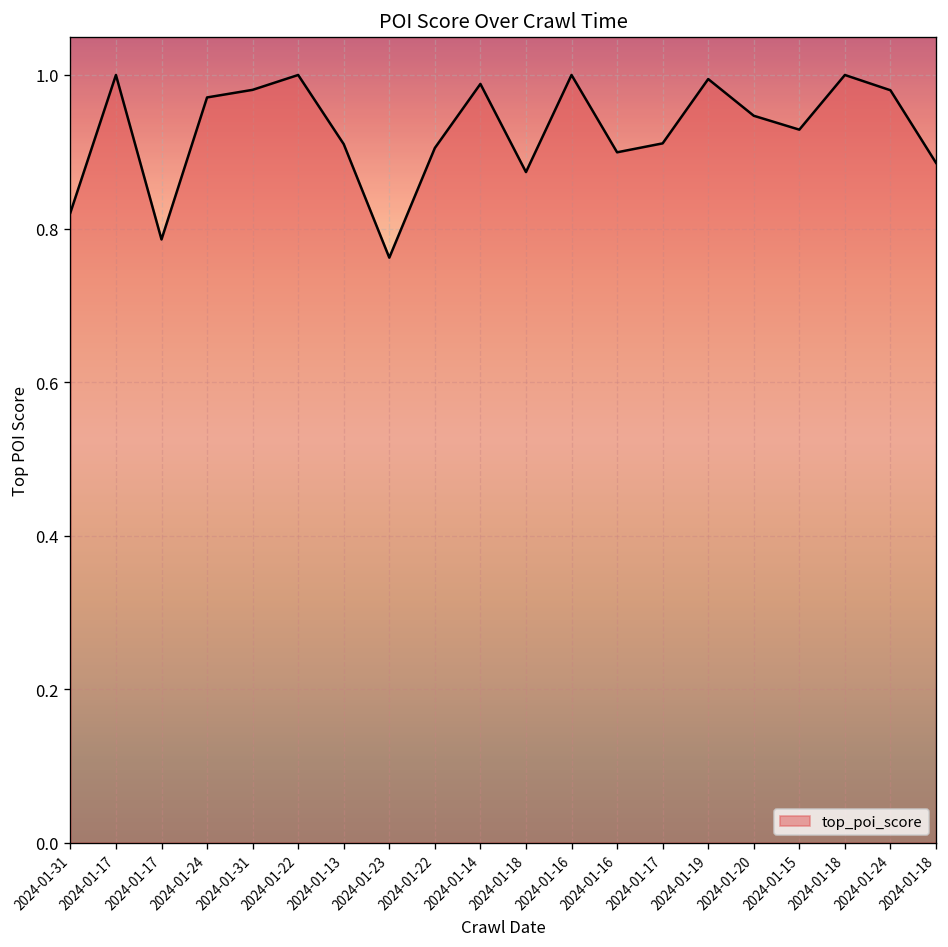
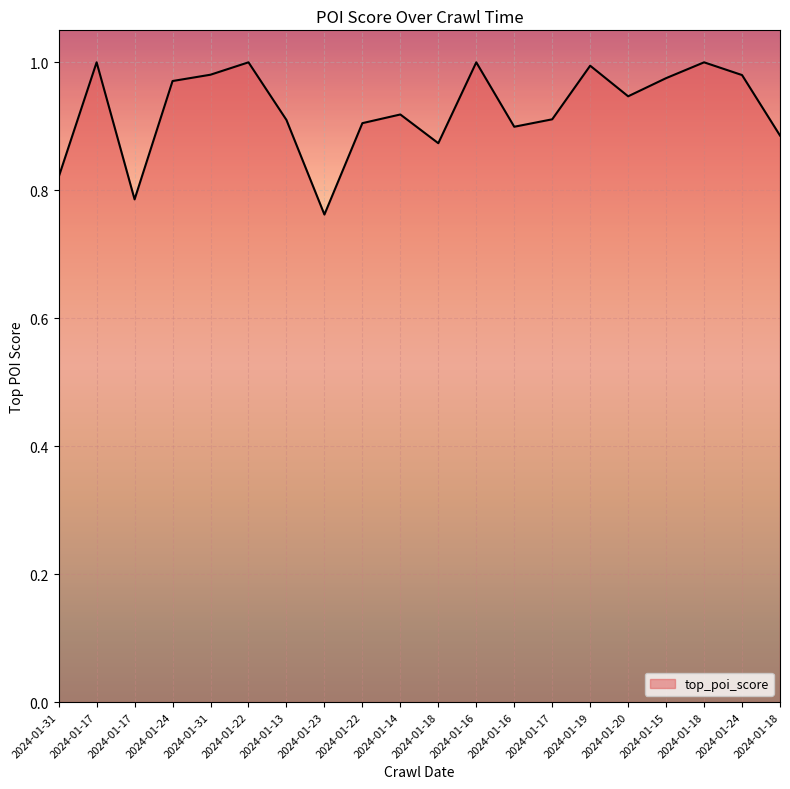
  {
    "2024-01-13": 0.91,
    "2024-01-23": 0.76,
-   "2024-01-14": 0.99,
+   "2024-01-14": 0.92,
    "2024-01-19": 0.99,
    "2024-01-20": 0.95,
-   "2024-01-15": 0.93
+   "2024-01-15": 0.98
  }
